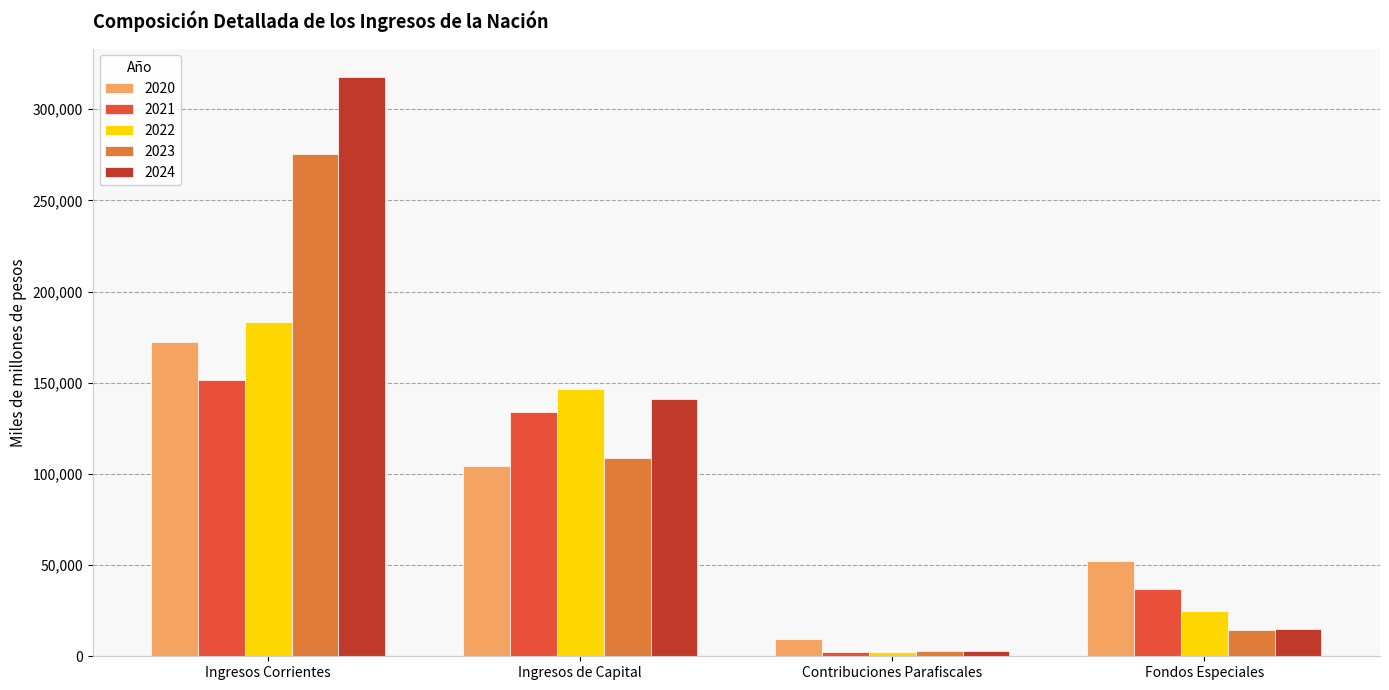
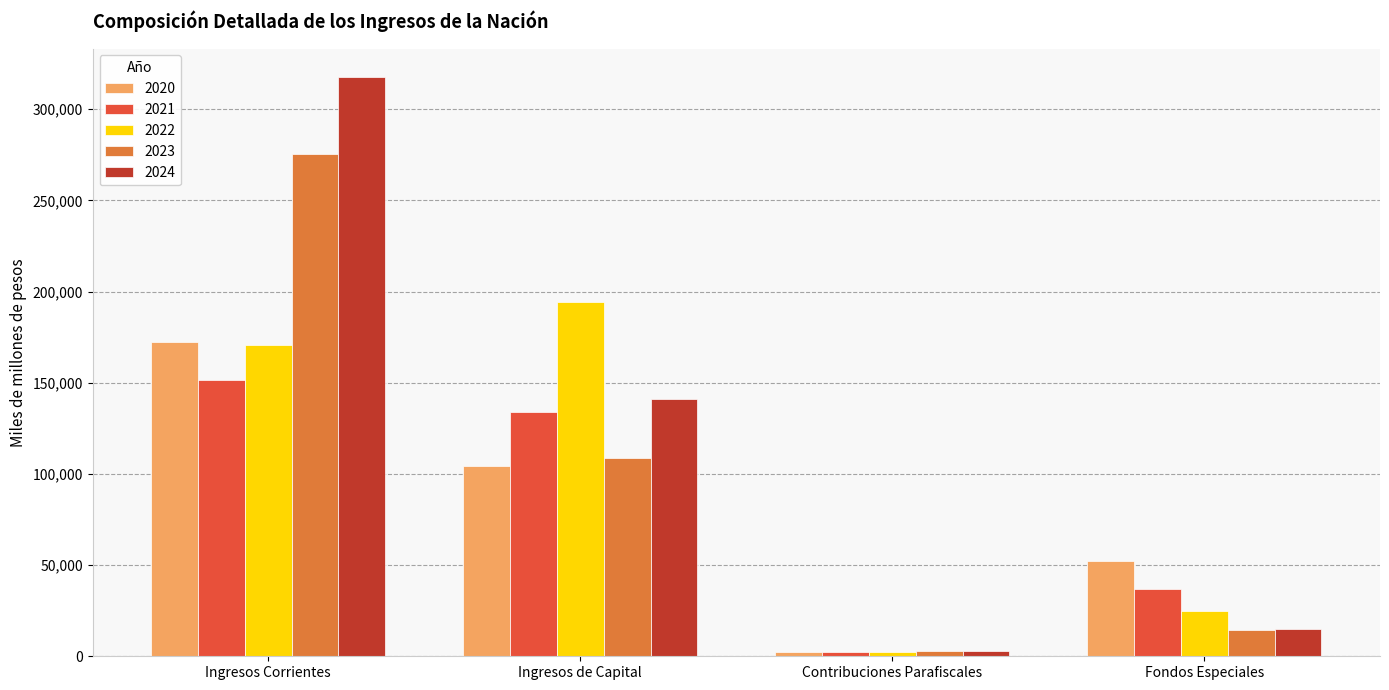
  {
    "2020": {
      "Ingresos Corrientes": "172,000",
      "Ingresos de Capital": "104,000",
-     "Contribuciones Parafiscales": "9,000",
+     "Contribuciones Parafiscales": "2,000",
      "Fondos Especiales": "52,000"
    },
    "2022": {
-     "Ingresos Corrientes": "183,000",
-     "Ingresos de Capital": "147,000",
+     "Ingresos Corrientes": "171,000",
+     "Ingresos de Capital": "194,000",
      "Contribuciones Parafiscales": "2,000",
      "Fondos Especiales": "25,000"
    }
  }
